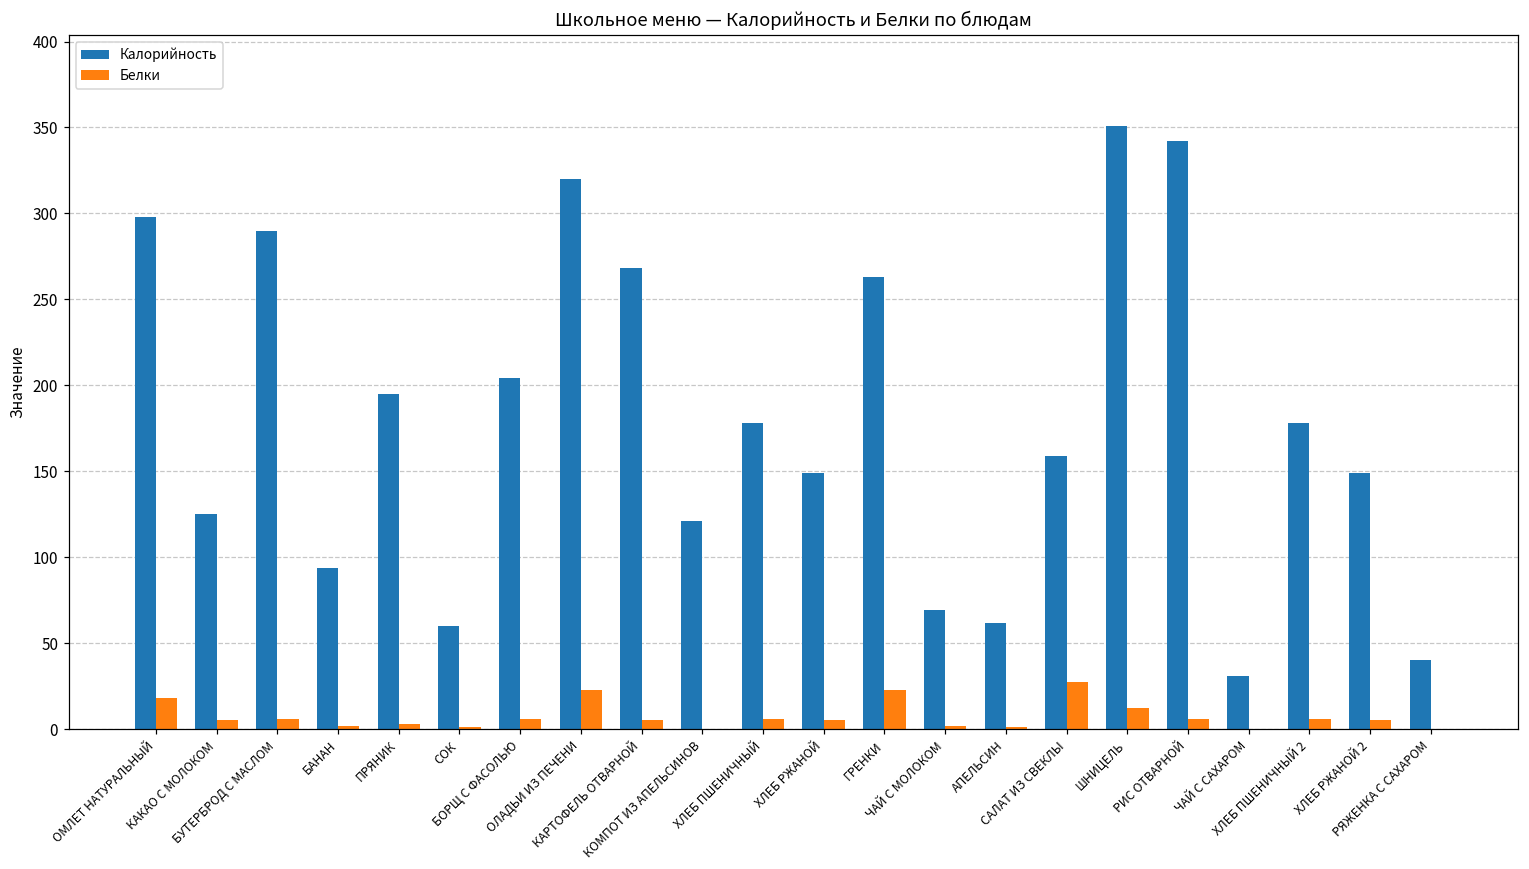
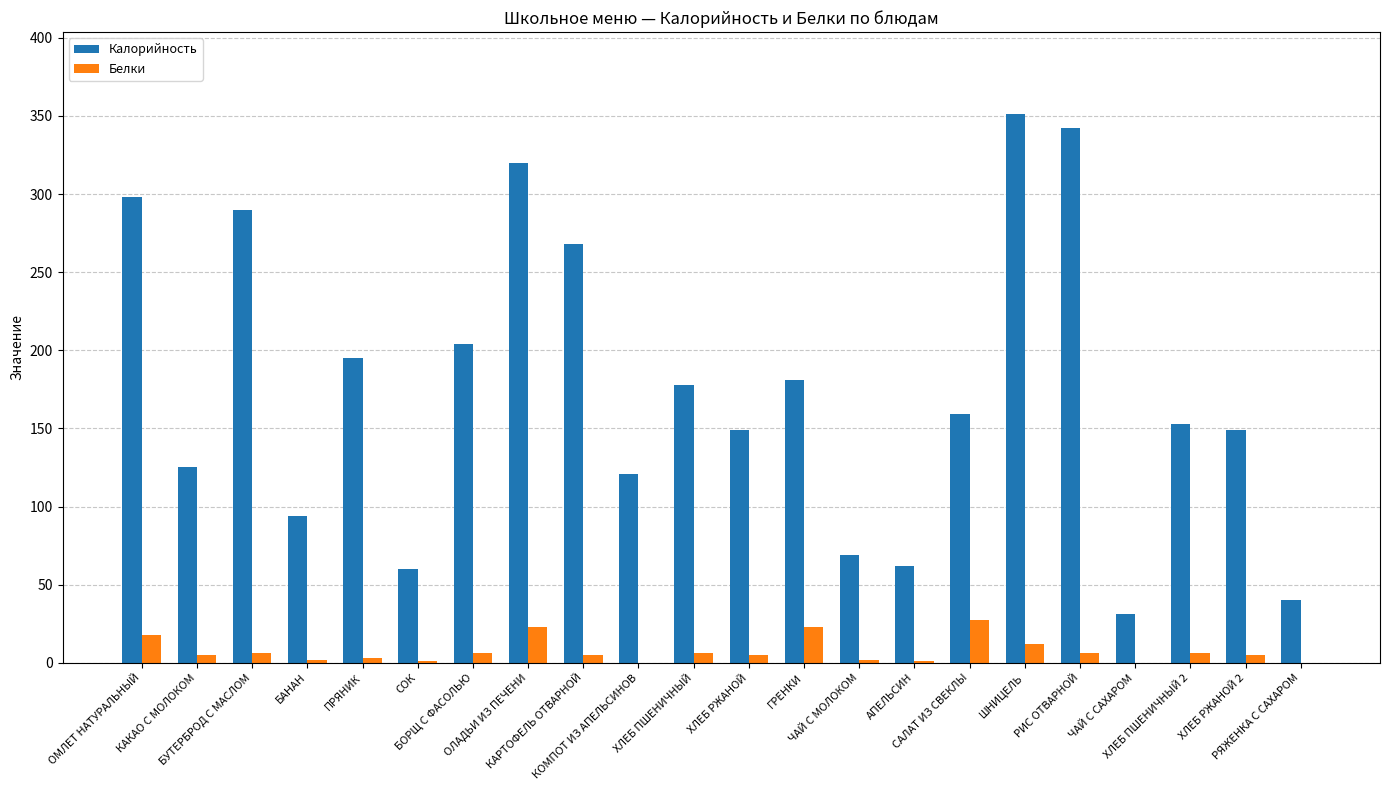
  {
    "Калорийность": {
      "ОМЛЕТ НАТУРАЛЬНЫЙ": 298,
      "КАКАО С МОЛОКОМ": 125,
      "БУТЕРБРОД С МАСЛОМ": 290,
      "БАНАН": 94,
      "ПРЯНИК": 195,
      "СОК": 60,
      "БОРЩ С ФАСОЛЬЮ": 204,
      "ОЛАДЬИ ИЗ ПЕЧЕНИ": 320,
      "КАРТОФЕЛЬ ОТВАРНОЙ": 268,
      "КОМПОТ ИЗ АПЕЛЬСИНОВ": 121,
      "ХЛЕБ ПШЕНИЧНЫЙ": 178,
      "ХЛЕБ РЖАНОЙ": 149,
-     "ГРЕНКИ": 263,
+     "ГРЕНКИ": 181,
      "ЧАЙ С МОЛОКОМ": 69,
      "АПЕЛЬСИН": 62,
      "САЛАТ ИЗ СВЕКЛЫ": 159,
      "ШНИЦЕЛЬ": 351,
      "РИС ОТВАРНОЙ": 342,
      "ЧАЙ С САХАРОМ": 31,
-     "ХЛЕБ ПШЕНИЧНЫЙ 2": 178,
+     "ХЛЕБ ПШЕНИЧНЫЙ 2": 153,
      "ХЛЕБ РЖАНОЙ 2": 149,
      "РЯЖЕНКА С САХАРОМ": 40
    },
    "Белки": {
      "ОМЛЕТ НАТУРАЛЬНЫЙ": 18,
      "КАКАО С МОЛОКОМ": 5,
      "БУТЕРБРОД С МАСЛОМ": 6,
      "БАНАН": 2,
      "ПРЯНИК": 3,
      "БОРЩ С ФАСОЛЬЮ": 6,
      "ОЛАДЬИ ИЗ ПЕЧЕНИ": 23,
      "КАРТОФЕЛЬ ОТВАРНОЙ": 5,
      "КОМПОТ ИЗ АПЕЛЬСИНОВ": 0,
      "ХЛЕБ ПШЕНИЧНЫЙ": 6,
      "ХЛЕБ РЖАНОЙ": 5,
      "ГРЕНКИ": 23,
      "ЧАЙ С МОЛОКОМ": 2,
      "САЛАТ ИЗ СВЕКЛЫ": 27,
      "ШНИЦЕЛЬ": 12,
      "РИС ОТВАРНОЙ": 6,
      "ЧАЙ С САХАРОМ": 0,
      "ХЛЕБ ПШЕНИЧНЫЙ 2": 6,
      "ХЛЕБ РЖАНОЙ 2": 5,
      "РЯЖЕНКА С САХАРОМ": 0
    }
  }
